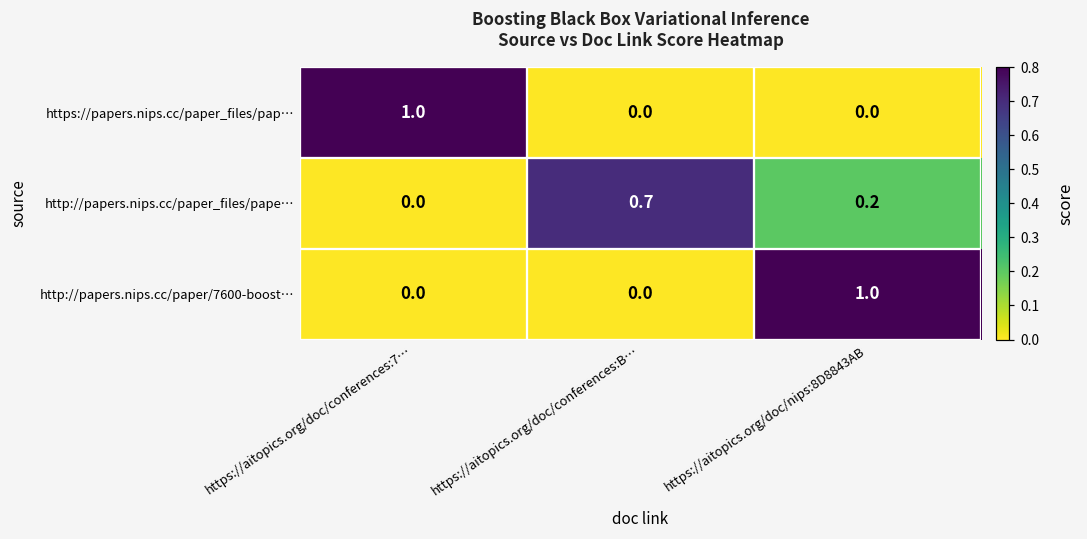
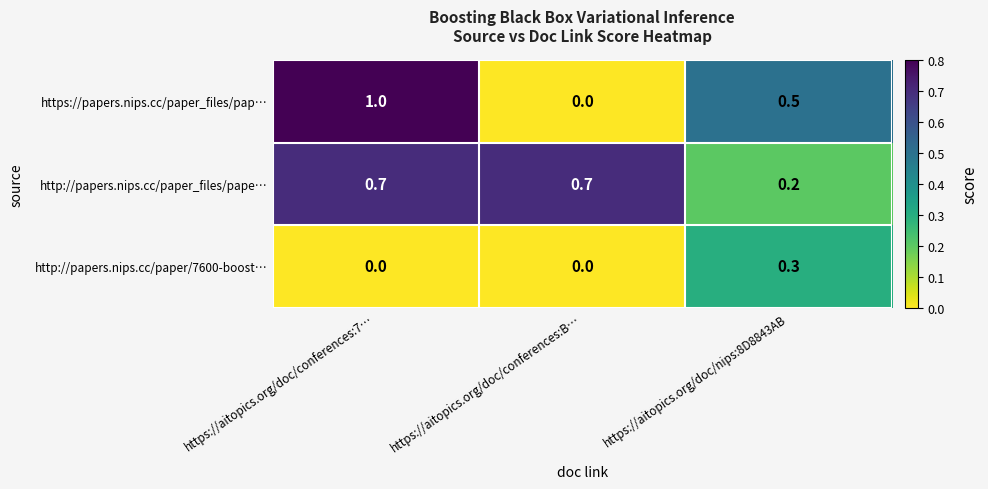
  {
    "https://papers.nips.cc/paper_files/pap…": {
      "https://aitopics.org/doc/conferences:7…": 1.0,
      "https://aitopics.org/doc/conferences:B…": 0.0,
-     "https://aitopics.org/doc/nips:8D8843AB": 0.0
+     "https://aitopics.org/doc/nips:8D8843AB": 0.5
    },
    "http://papers.nips.cc/paper_files/pape…": {
-     "https://aitopics.org/doc/conferences:7…": 0.0,
+     "https://aitopics.org/doc/conferences:7…": 0.7,
      "https://aitopics.org/doc/conferences:B…": 0.7,
      "https://aitopics.org/doc/nips:8D8843AB": 0.2
    },
    "http://papers.nips.cc/paper/7600-boost…": {
      "https://aitopics.org/doc/conferences:7…": 0.0,
      "https://aitopics.org/doc/conferences:B…": 0.0,
-     "https://aitopics.org/doc/nips:8D8843AB": 1.0
+     "https://aitopics.org/doc/nips:8D8843AB": 0.3
    }
  }
